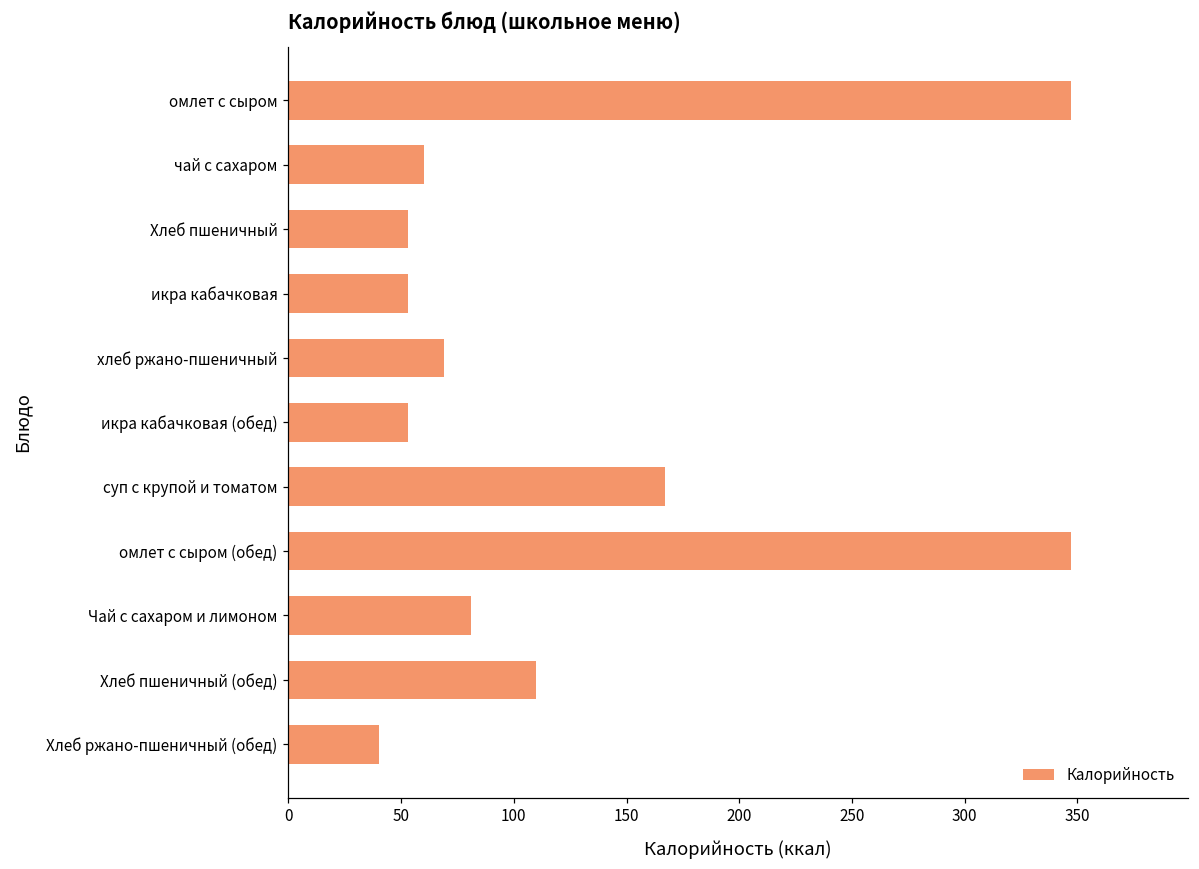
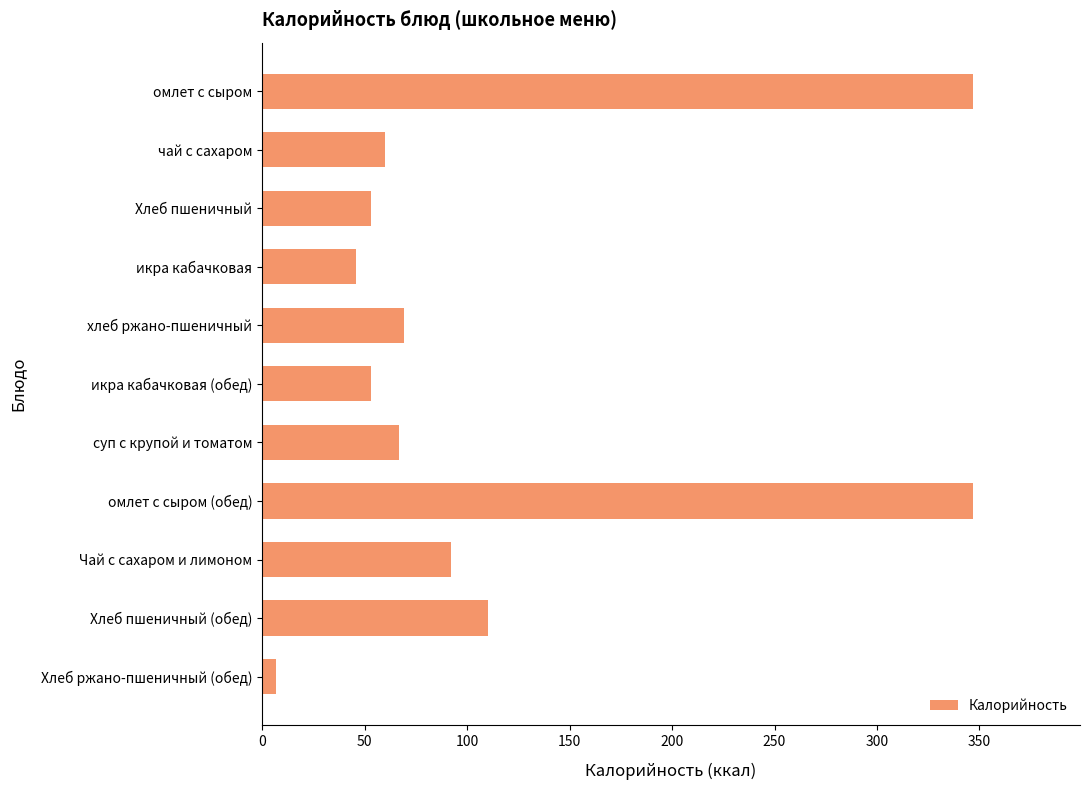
  {
    "омлет с сыром": 347,
    "чай с сахаром": 60,
    "Хлеб пшеничный": 53,
-   "икра кабачковая": 53,
+   "икра кабачковая": 46,
    "хлеб ржано-пшеничный": 69,
    "икра кабачковая (обед)": 53,
-   "суп с крупой и томатом": 167,
+   "суп с крупой и томатом": 67,
    "омлет с сыром (обед)": 347,
-   "Чай с сахаром и лимоном": 81,
+   "Чай с сахаром и лимоном": 92,
    "Хлеб пшеничный (обед)": 110,
-   "Хлеб ржано-пшеничный (обед)": 40
+   "Хлеб ржано-пшеничный (обед)": 7
  }
